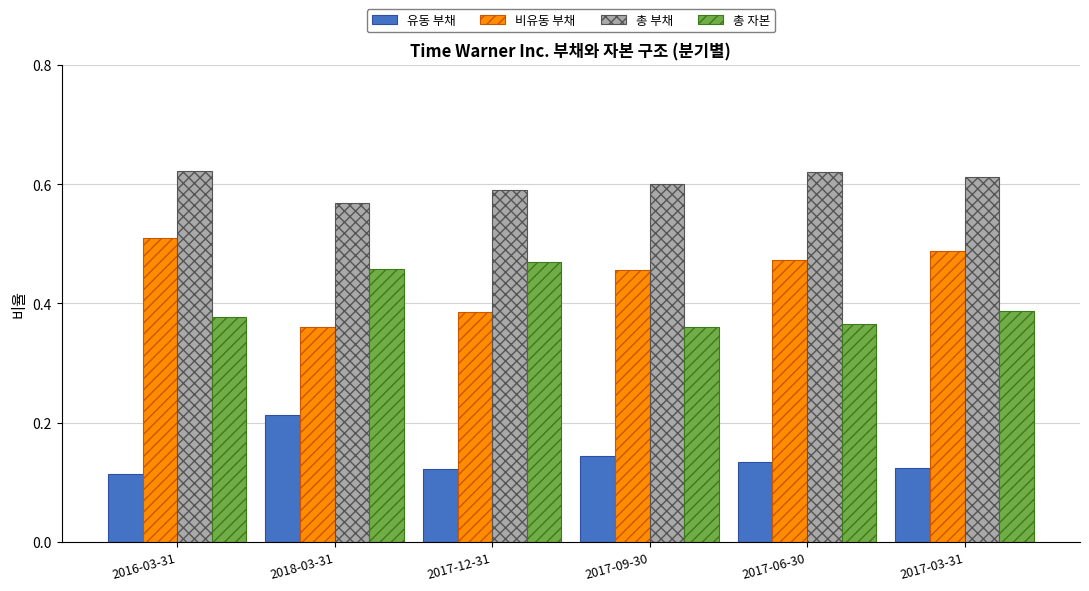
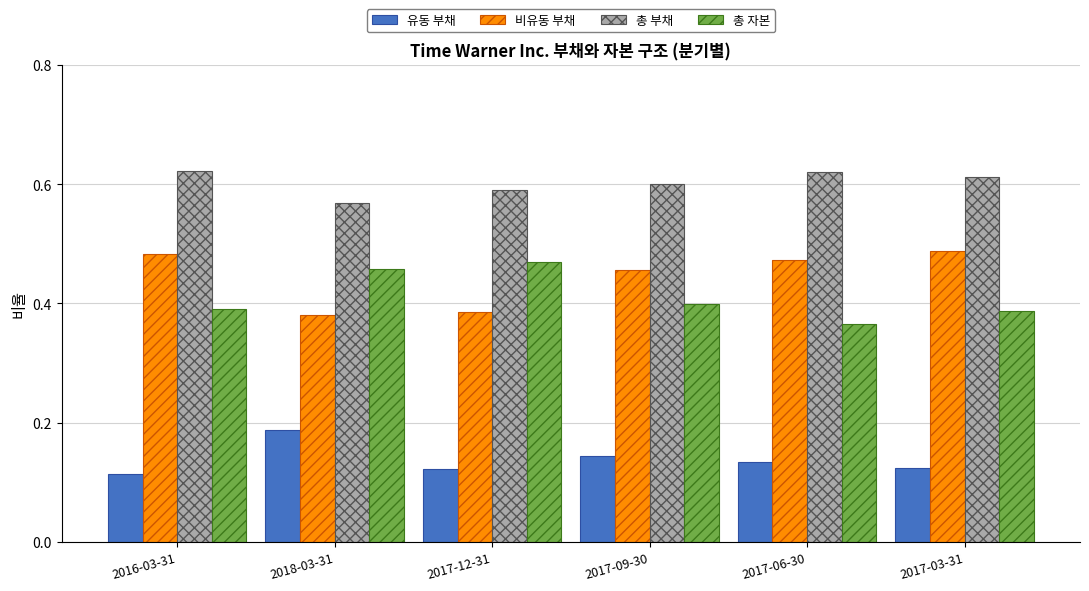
  {
    "유동 부채": {
      "2016-03-31": 0.11,
-     "2018-03-31": 0.21,
+     "2018-03-31": 0.19,
      "2017-12-31": 0.12,
      "2017-09-30": 0.14,
      "2017-06-30": 0.13,
      "2017-03-31": 0.12
    },
    "비유동 부채": {
-     "2016-03-31": 0.51,
-     "2018-03-31": 0.36,
+     "2016-03-31": 0.48,
+     "2018-03-31": 0.38,
      "2017-12-31": 0.39,
      "2017-09-30": 0.46,
      "2017-06-30": 0.47,
      "2017-03-31": 0.49
    },
    "총 부채": {
      "2016-03-31": 0.62,
      "2018-03-31": 0.57,
      "2017-12-31": 0.59,
      "2017-09-30": 0.60,
      "2017-06-30": 0.62,
      "2017-03-31": 0.61
    },
    "총 자본": {
-     "2016-03-31": 0.38,
+     "2016-03-31": 0.39,
      "2018-03-31": 0.46,
      "2017-12-31": 0.47,
-     "2017-09-30": 0.36,
+     "2017-09-30": 0.40,
      "2017-06-30": 0.37,
      "2017-03-31": 0.39
    }
  }
